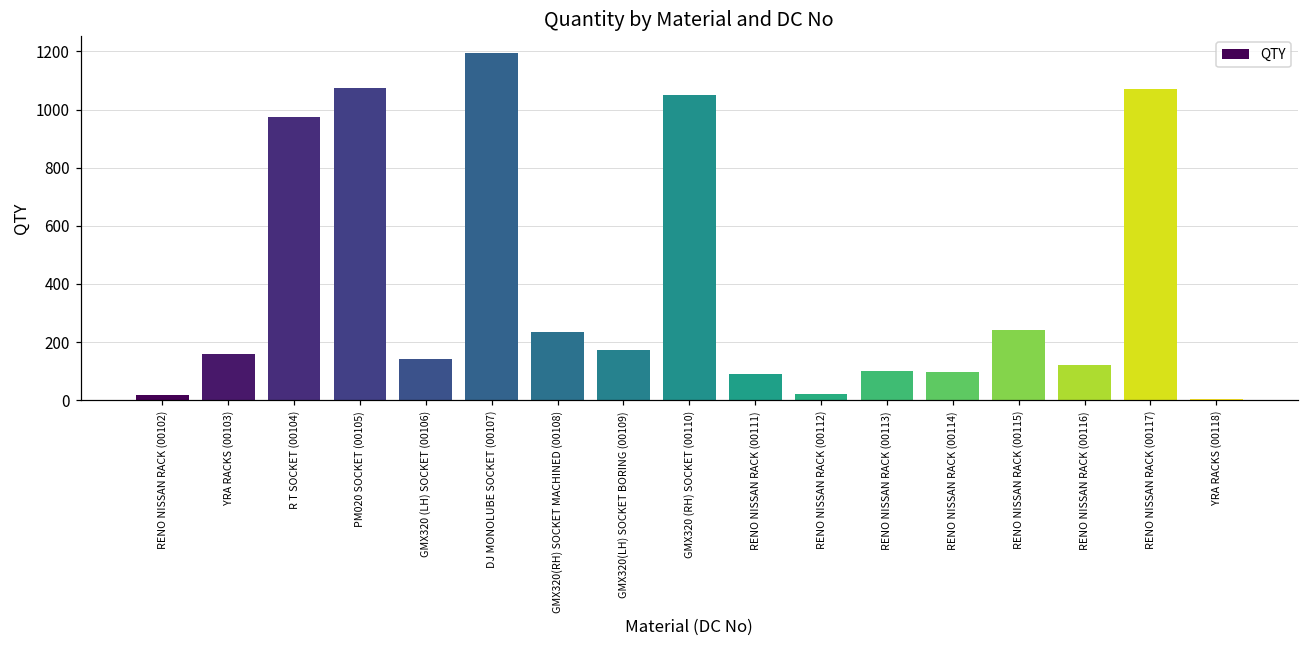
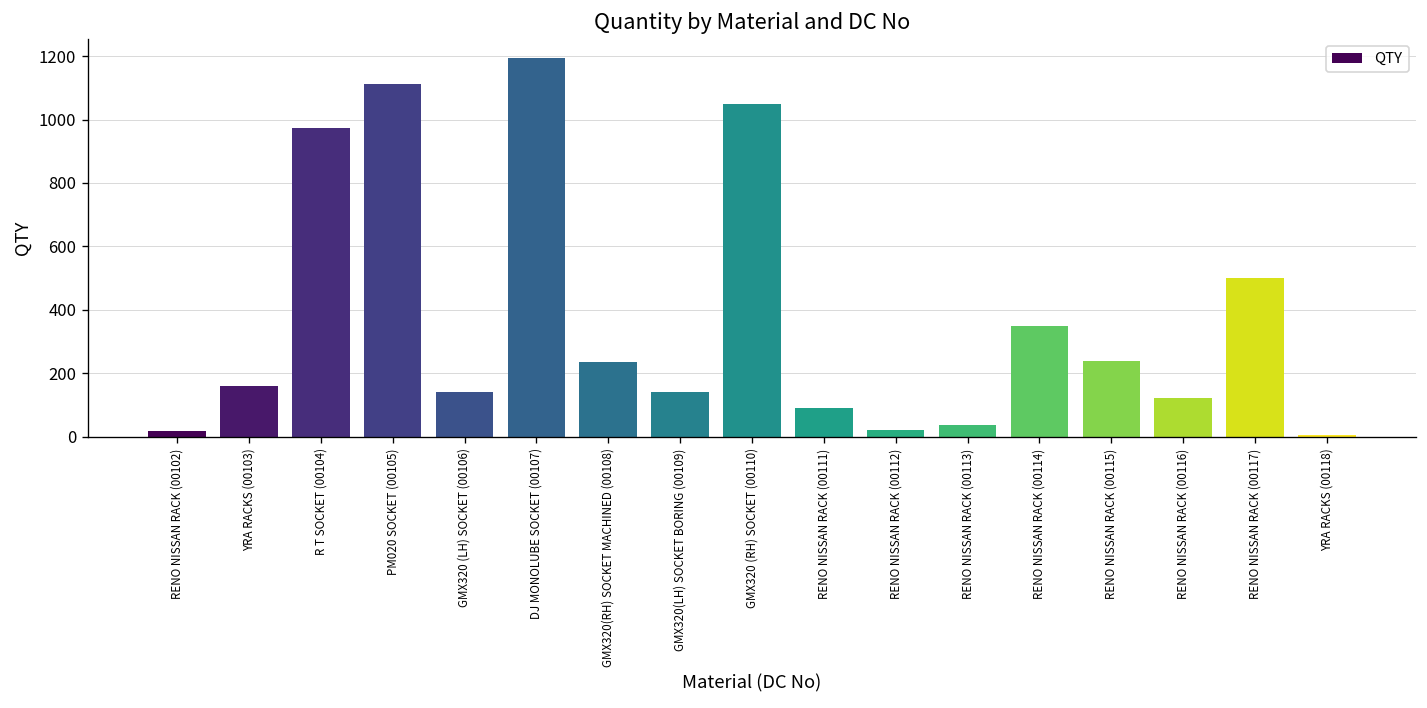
  {
    "RENO NISSAN RACK (00102)": 20,
    "YRA RACKS (00103)": 160,
    "R T SOCKET (00104)": 970,
-   "PM020 SOCKET (00105)": 1080,
+   "PM020 SOCKET (00105)": 1110,
    "GMX320 (LH) SOCKET (00106)": 140,
    "DJ MONOLUBE SOCKET (00107)": 1200,
    "GMX320(RH) SOCKET MACHINED (00108)": 240,
-   "GMX320(LH) SOCKET BORING (00109)": 170,
+   "GMX320(LH) SOCKET BORING (00109)": 140,
    "GMX320 (RH) SOCKET (00110)": 1050,
    "RENO NISSAN RACK (00111)": 90,
    "RENO NISSAN RACK (00112)": 20,
-   "RENO NISSAN RACK (00113)": 100,
-   "RENO NISSAN RACK (00114)": 100,
+   "RENO NISSAN RACK (00113)": 40,
+   "RENO NISSAN RACK (00114)": 350,
    "RENO NISSAN RACK (00115)": 240,
    "RENO NISSAN RACK (00116)": 120,
-   "RENO NISSAN RACK (00117)": 1070
+   "RENO NISSAN RACK (00117)": 500
  }
